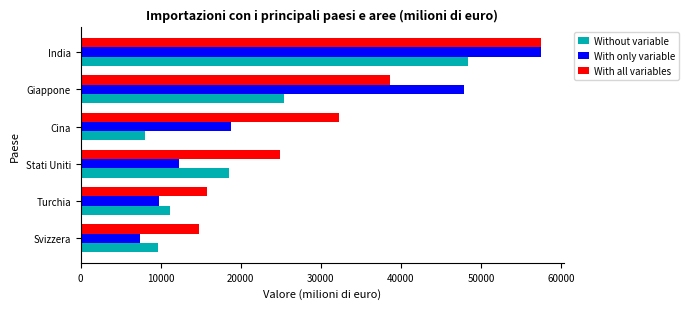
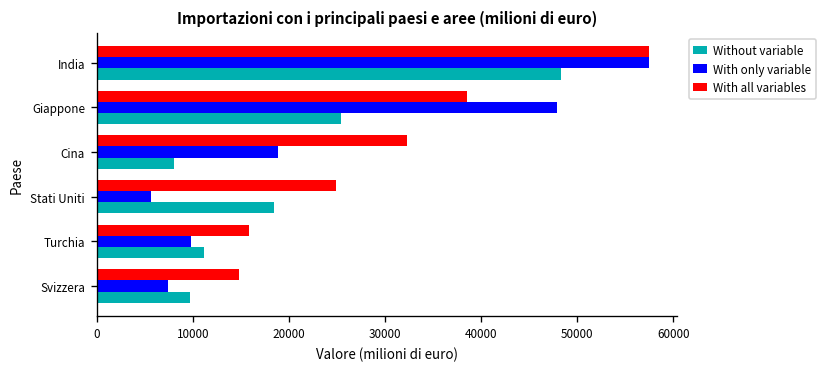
  {
    "Without variable": {
      "India": 48000,
      "Giappone": 25000,
      "Cina": 8000,
      "Stati Uniti": 18000,
      "Turchia": 11000,
      "Svizzera": 10000
    },
    "With only variable": {
      "India": 58000,
      "Giappone": 48000,
      "Cina": 19000,
-     "Stati Uniti": 12000,
+     "Stati Uniti": 6000,
      "Turchia": 10000,
      "Svizzera": 7000
    },
    "With all variables": {
      "India": 58000,
      "Giappone": 39000,
      "Cina": 32000,
      "Stati Uniti": 25000,
      "Turchia": 16000,
      "Svizzera": 15000
    }
  }
